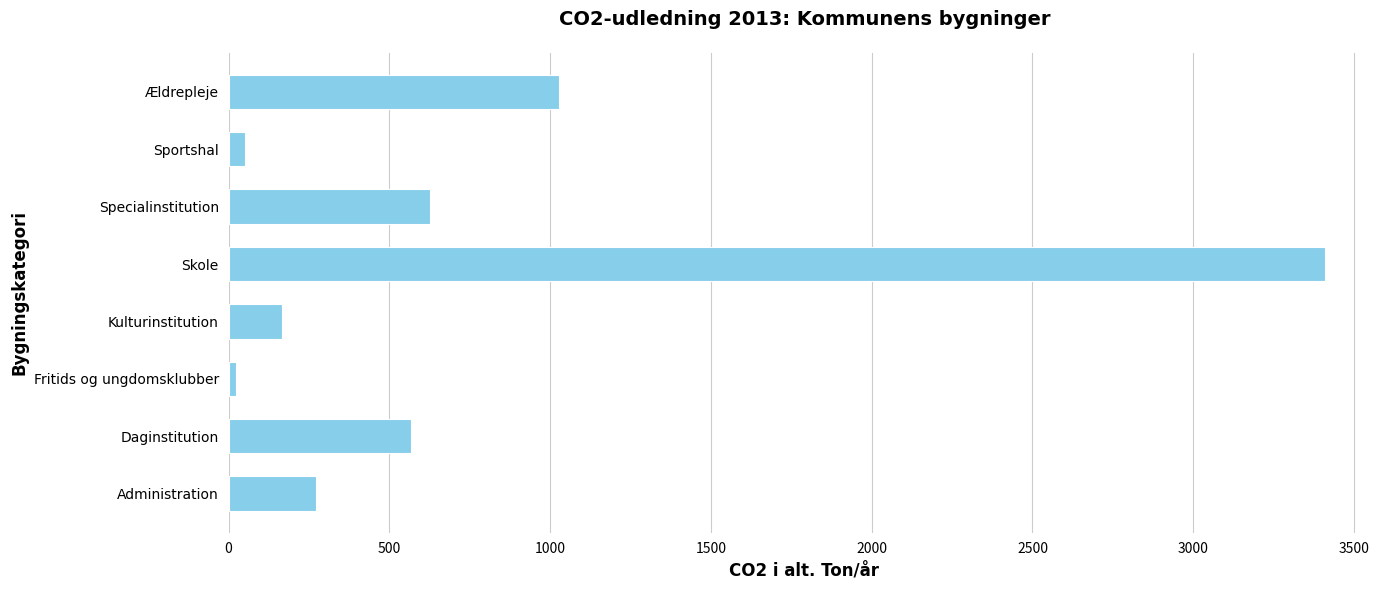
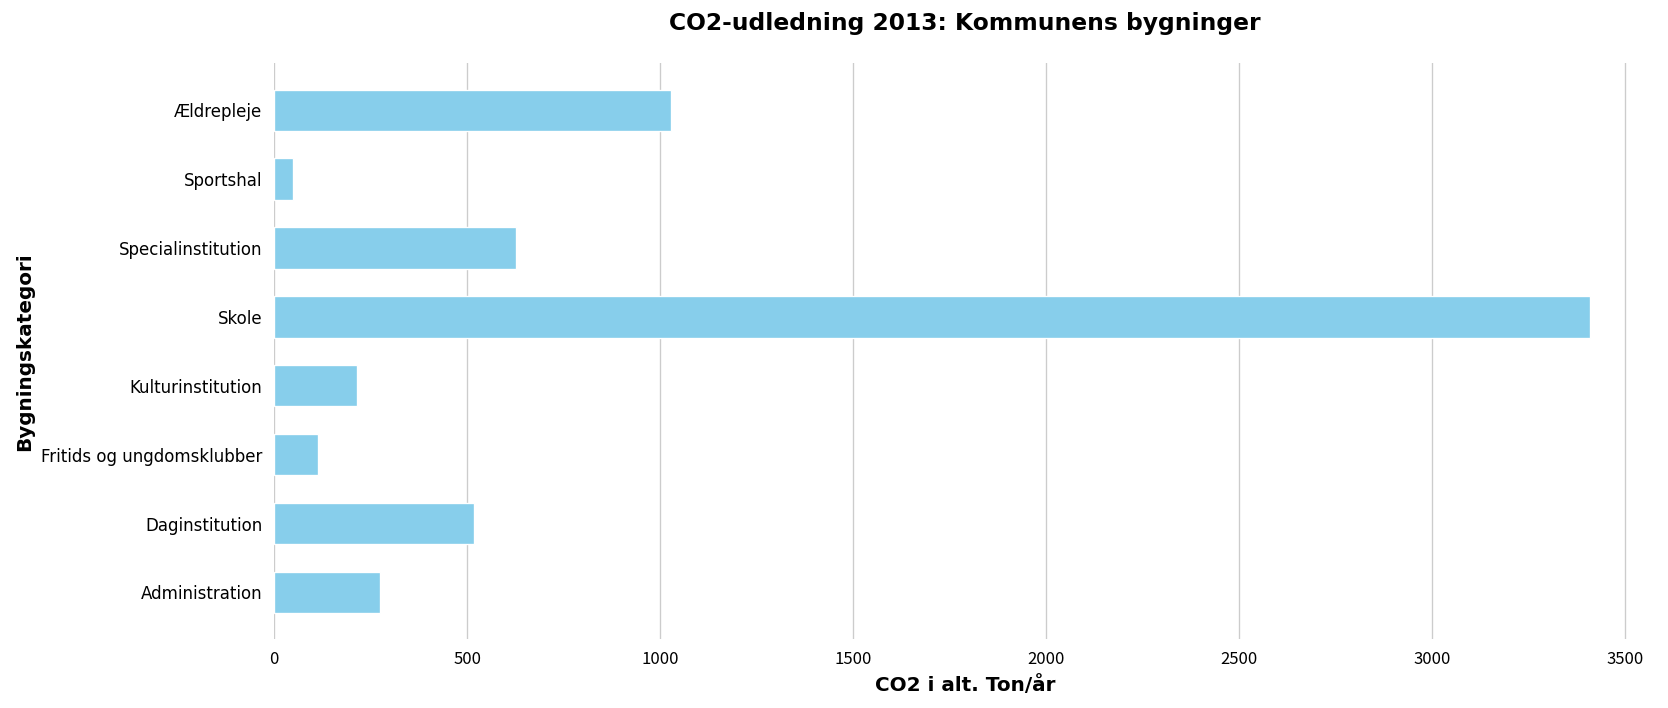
  {
    "Ældrepleje": 1030,
    "Sportshal": 50,
    "Specialinstitution": 630,
    "Skole": 3410,
-   "Kulturinstitution": 170,
-   "Fritids og ungdomsklubber": 20,
-   "Daginstitution": 570,
+   "Kulturinstitution": 210,
+   "Fritids og ungdomsklubber": 110,
+   "Daginstitution": 520,
    "Administration": 270
  }
